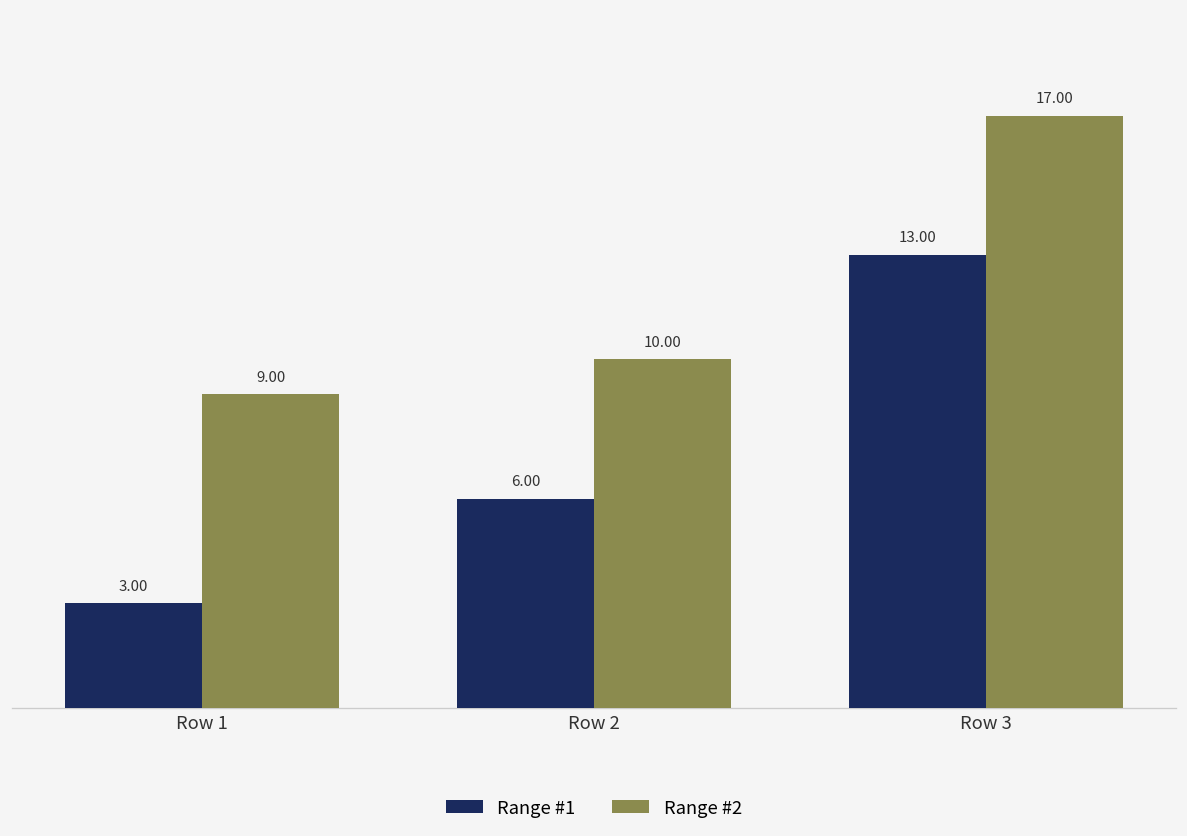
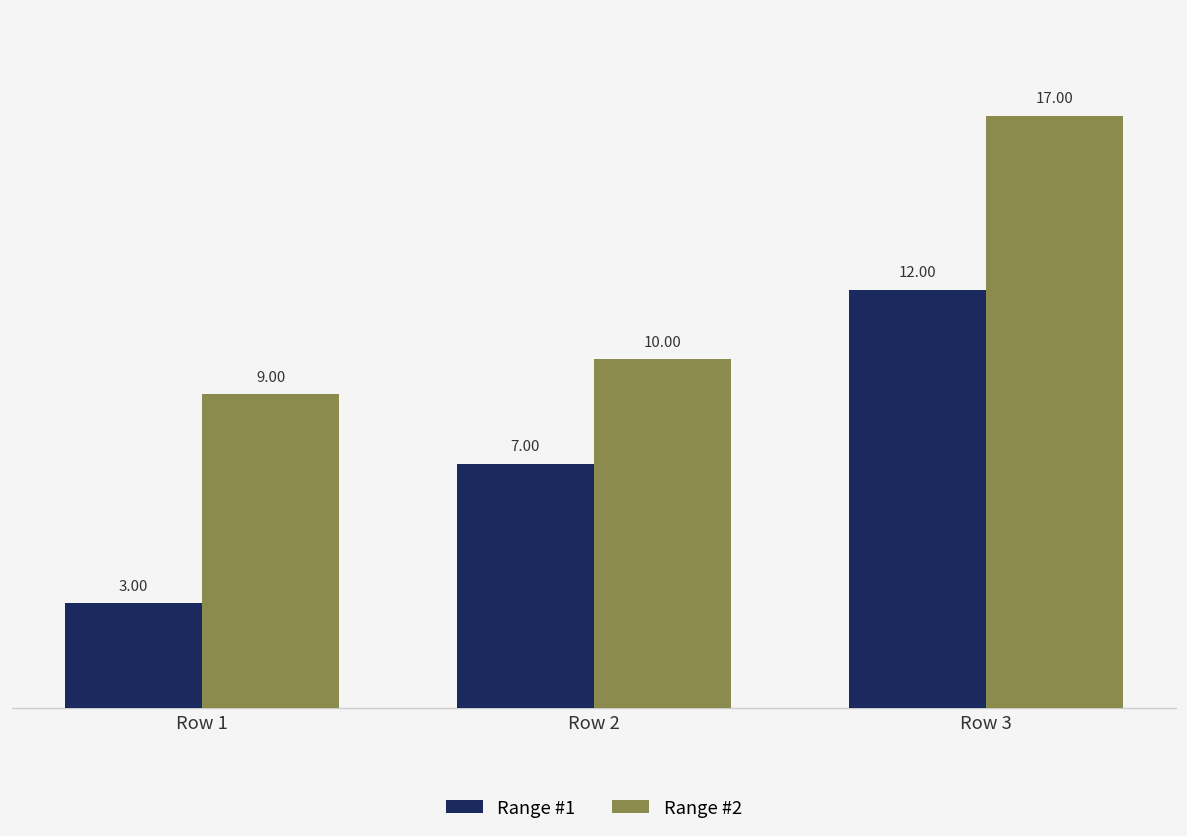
  {
    "Range #1": {
      "Row 1": 3.00,
-     "Row 2": 6.00,
-     "Row 3": 13.00
+     "Row 2": 7.00,
+     "Row 3": 12.00
    },
    "Range #2": {
      "Row 1": 9.00,
      "Row 2": 10.00,
      "Row 3": 17.00
    }
  }
